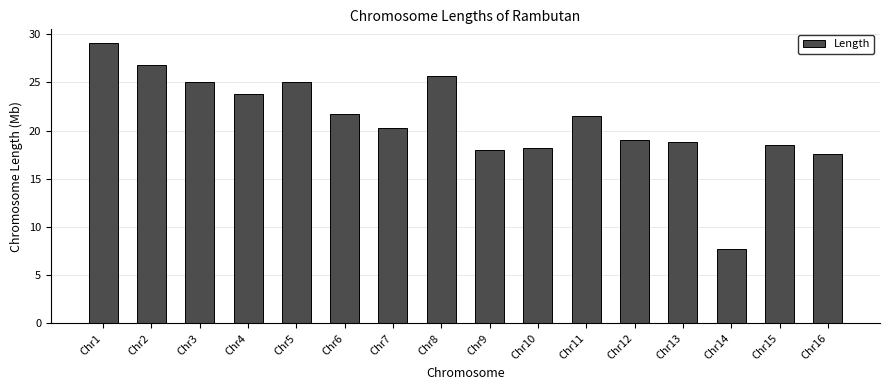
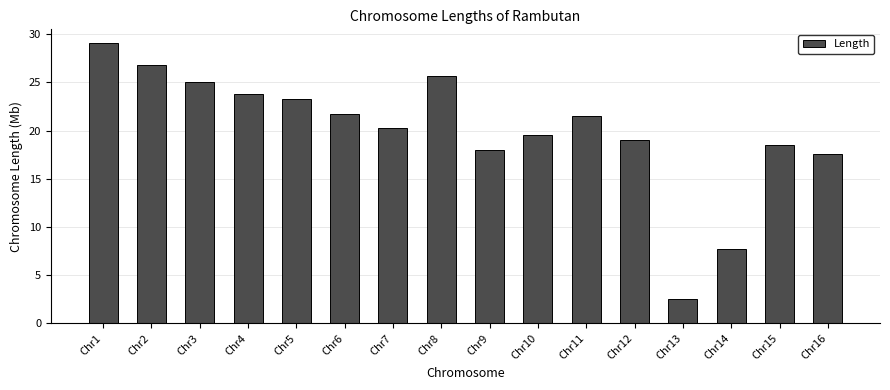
  {
    "Chr1": 29,
    "Chr2": 27,
    "Chr3": 25,
    "Chr4": 24,
-   "Chr5": 25,
+   "Chr5": 23,
    "Chr6": 22,
    "Chr7": 20,
    "Chr8": 26,
    "Chr9": 18,
-   "Chr10": 18,
+   "Chr10": 20,
    "Chr11": 22,
    "Chr12": 19,
-   "Chr13": 19,
+   "Chr13": 3,
    "Chr14": 8,
    "Chr15": 18,
    "Chr16": 18
  }
